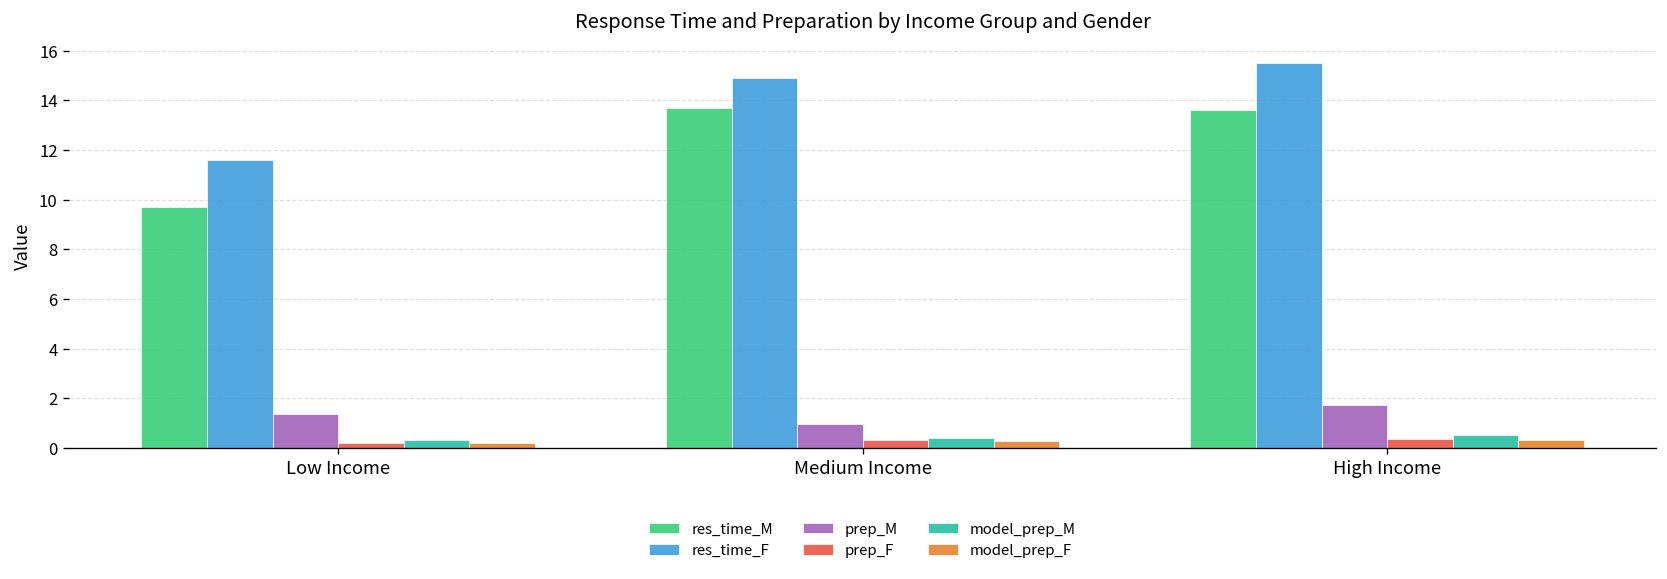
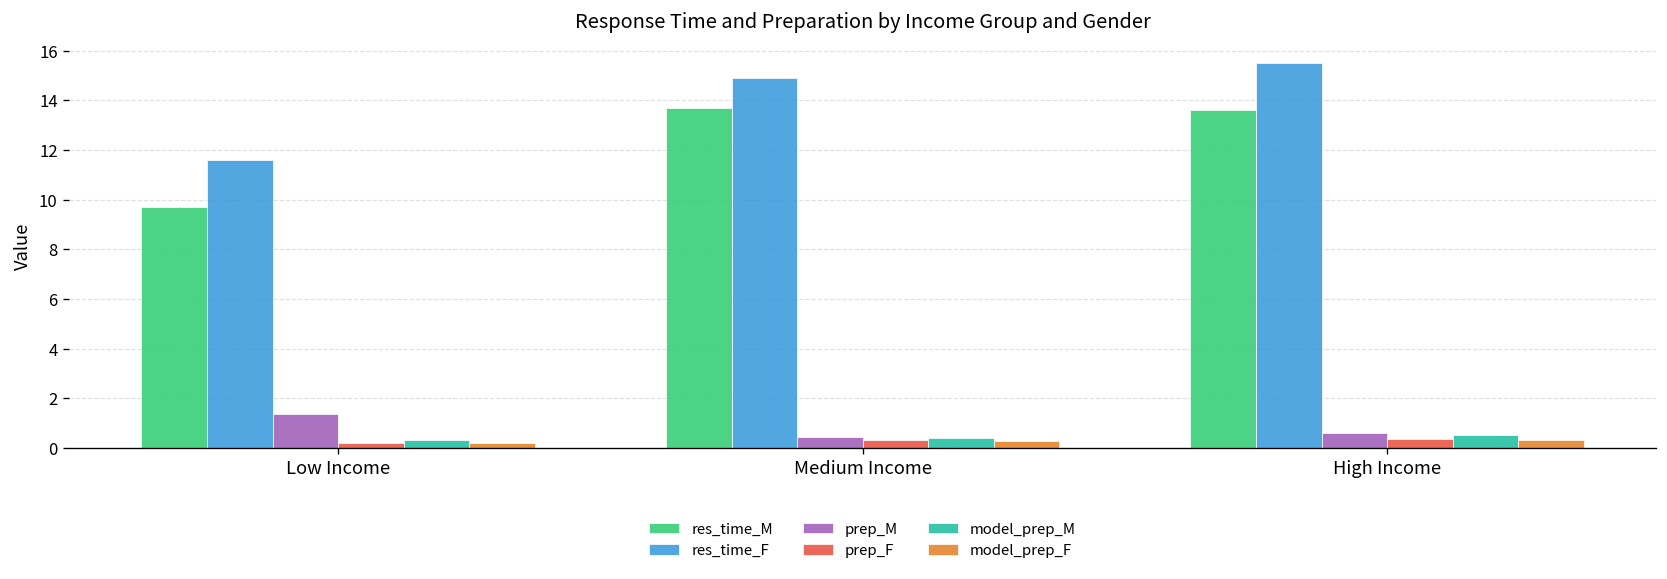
  {
    "res_time_F": {
      "Low Income": 11.6,
      "Medium Income": 14.9,
      "High Income": 15.5
    },
    "prep_M": {
      "Low Income": 1.4,
-     "Medium Income": 1.0,
-     "High Income": 1.7
+     "Medium Income": 0.5,
+     "High Income": 0.6
    }
  }
